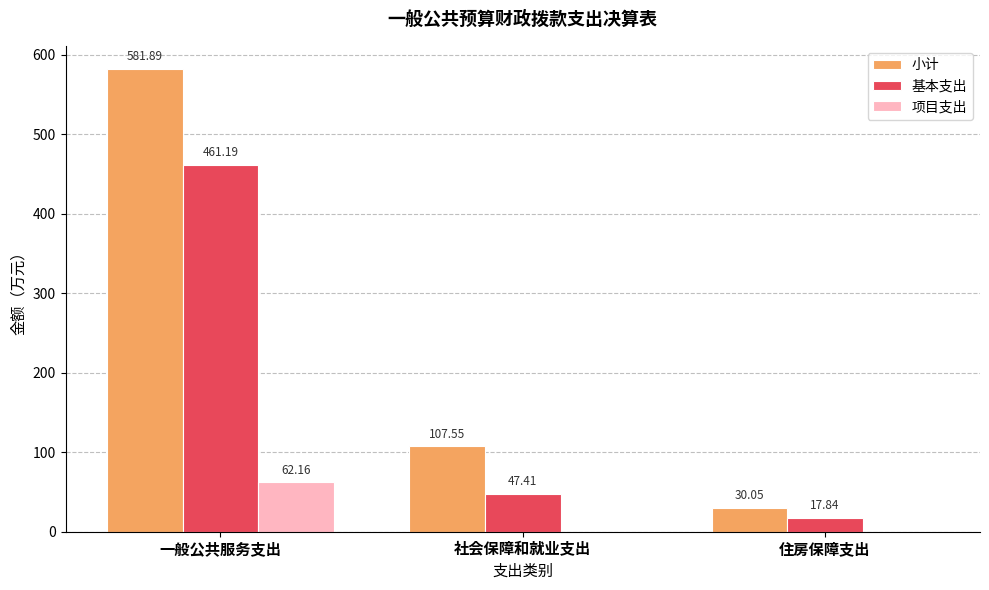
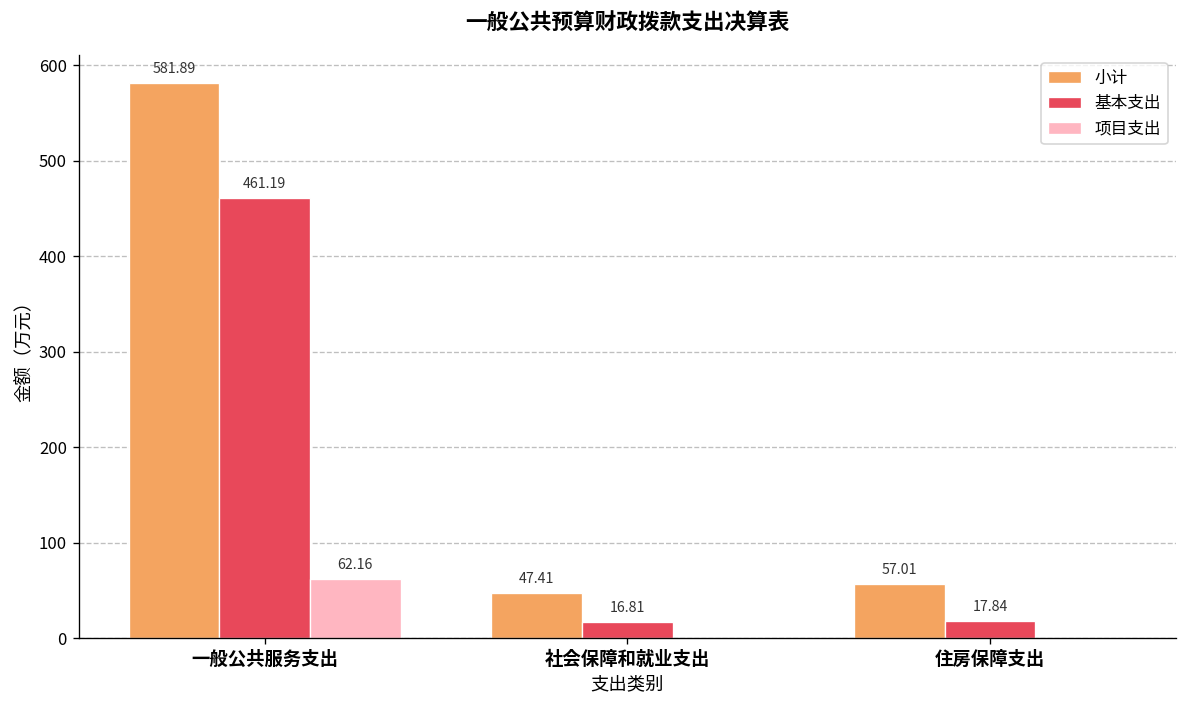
  {
    "小计": {
      "一般公共服务支出": 581.89,
-     "社会保障和就业支出": 107.55,
-     "住房保障支出": 30.05
+     "社会保障和就业支出": 47.41,
+     "住房保障支出": 57.01
    },
    "基本支出": {
      "一般公共服务支出": 461.19,
-     "社会保障和就业支出": 47.41,
+     "社会保障和就业支出": 16.81,
      "住房保障支出": 17.84
    },
    "项目支出": {
      "一般公共服务支出": 62.16
    }
  }
